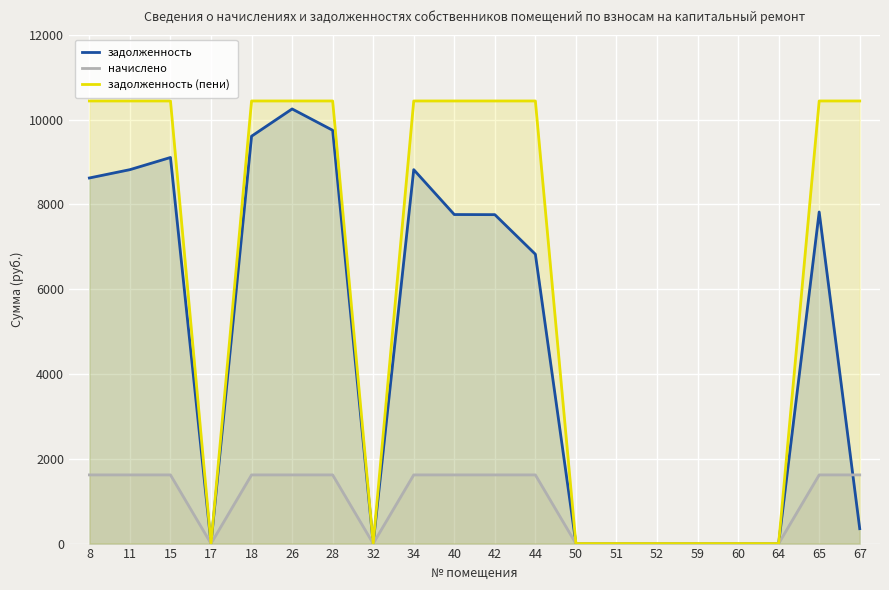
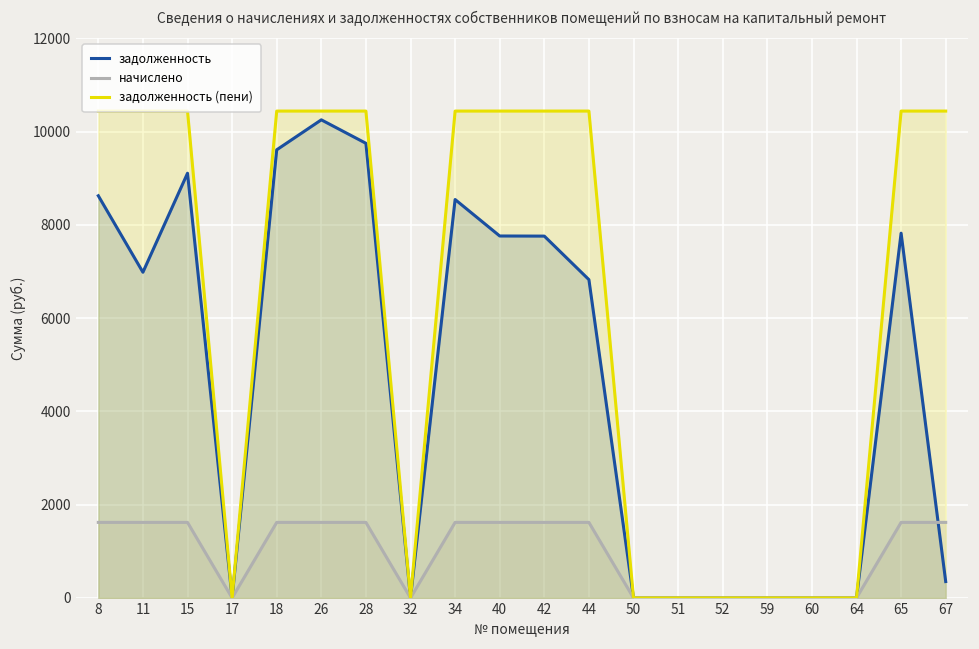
  {
    "задолженность": {
      "8": 8600,
-     "11": 8800,
+     "11": 7000,
      "15": 9100,
      "18": 9600,
      "26": 10300,
      "28": 9700,
-     "34": 8800,
+     "34": 8500,
      "40": 7800,
      "42": 7800,
      "44": 6800,
      "65": 7800,
      "67": 400
    },
    "начислено": {
      "8": 1600,
      "11": 1600,
      "15": 1600,
      "18": 1600,
      "26": 1600,
      "28": 1600,
      "34": 1600,
      "40": 1600,
      "42": 1600,
      "44": 1600,
      "65": 1600,
      "67": 1600
    },
    "задолженность (пени)": {
      "8": 10400,
      "11": 10400,
      "15": 10400,
      "18": 10400,
      "26": 10400,
      "28": 10400,
      "34": 10400,
      "40": 10400,
      "42": 10400,
      "44": 10400,
      "65": 10400,
      "67": 10400
    }
  }
